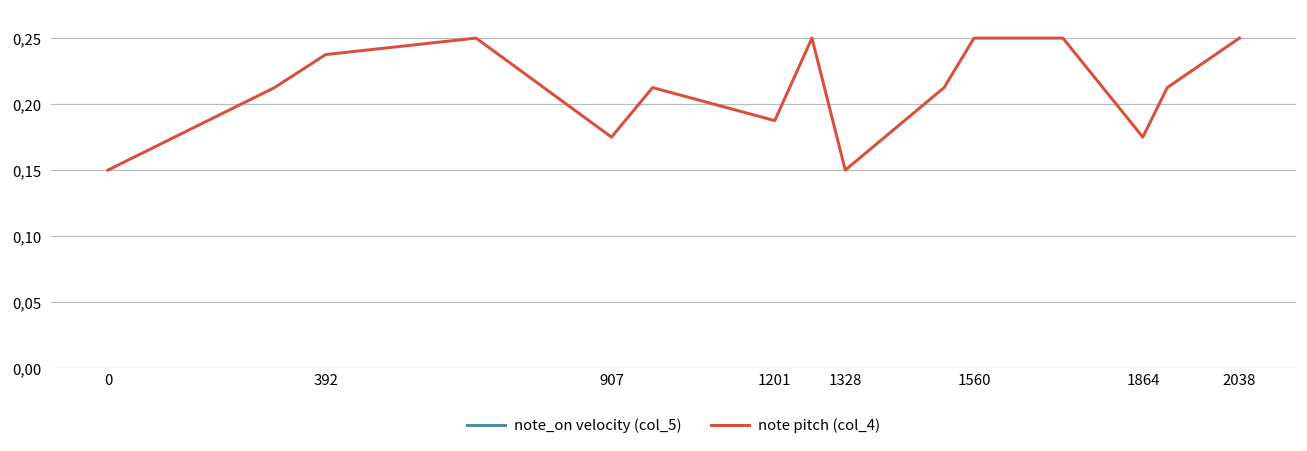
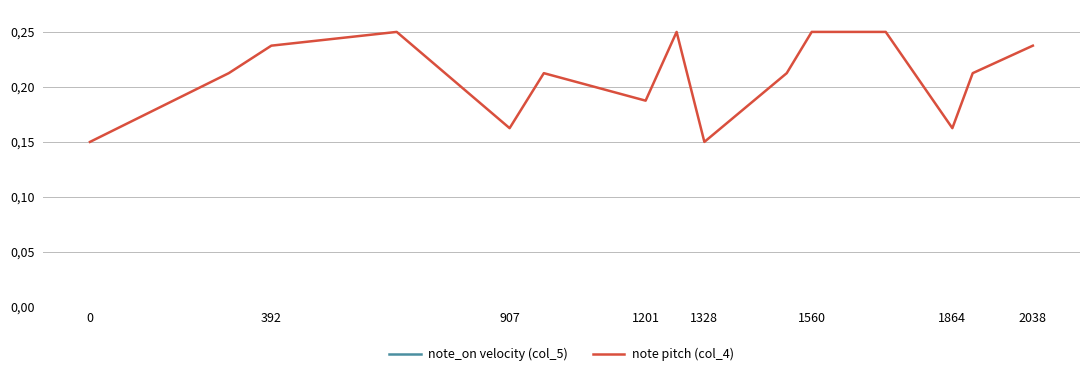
  {
    "note pitch (col_4)": {
      "0": 15.0,
      "392": 23.8,
-     "907": 17.5,
+     "907": 16.3,
      "1201": 18.8,
      "1328": 15.0,
      "1560": 25.0,
-     "1864": 17.5,
-     "2038": 25.0
+     "1864": 16.3,
+     "2038": 23.8
    }
  }
